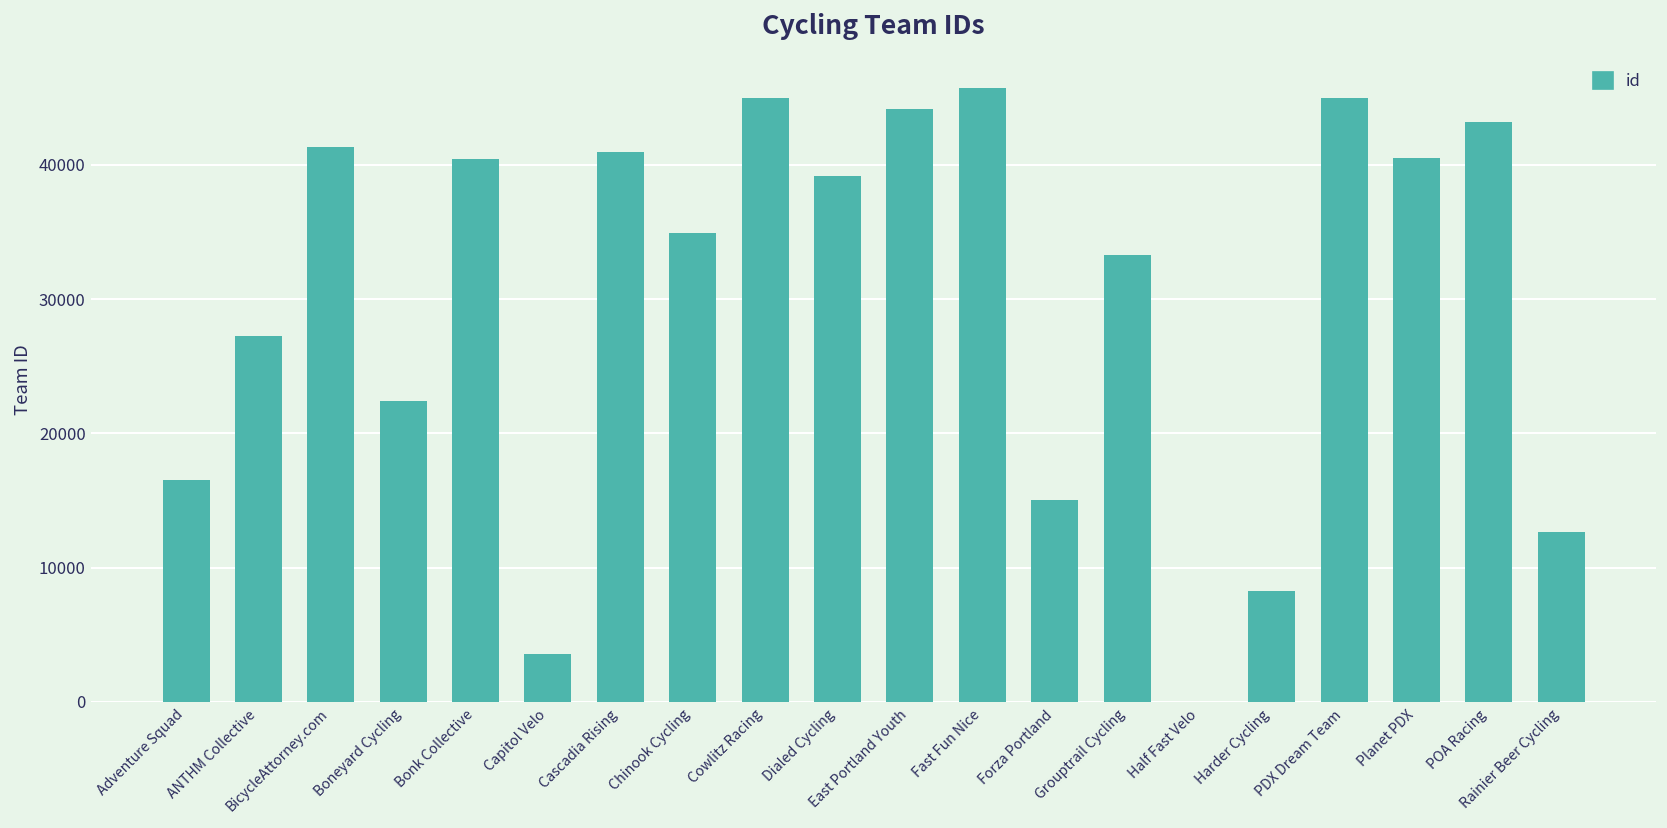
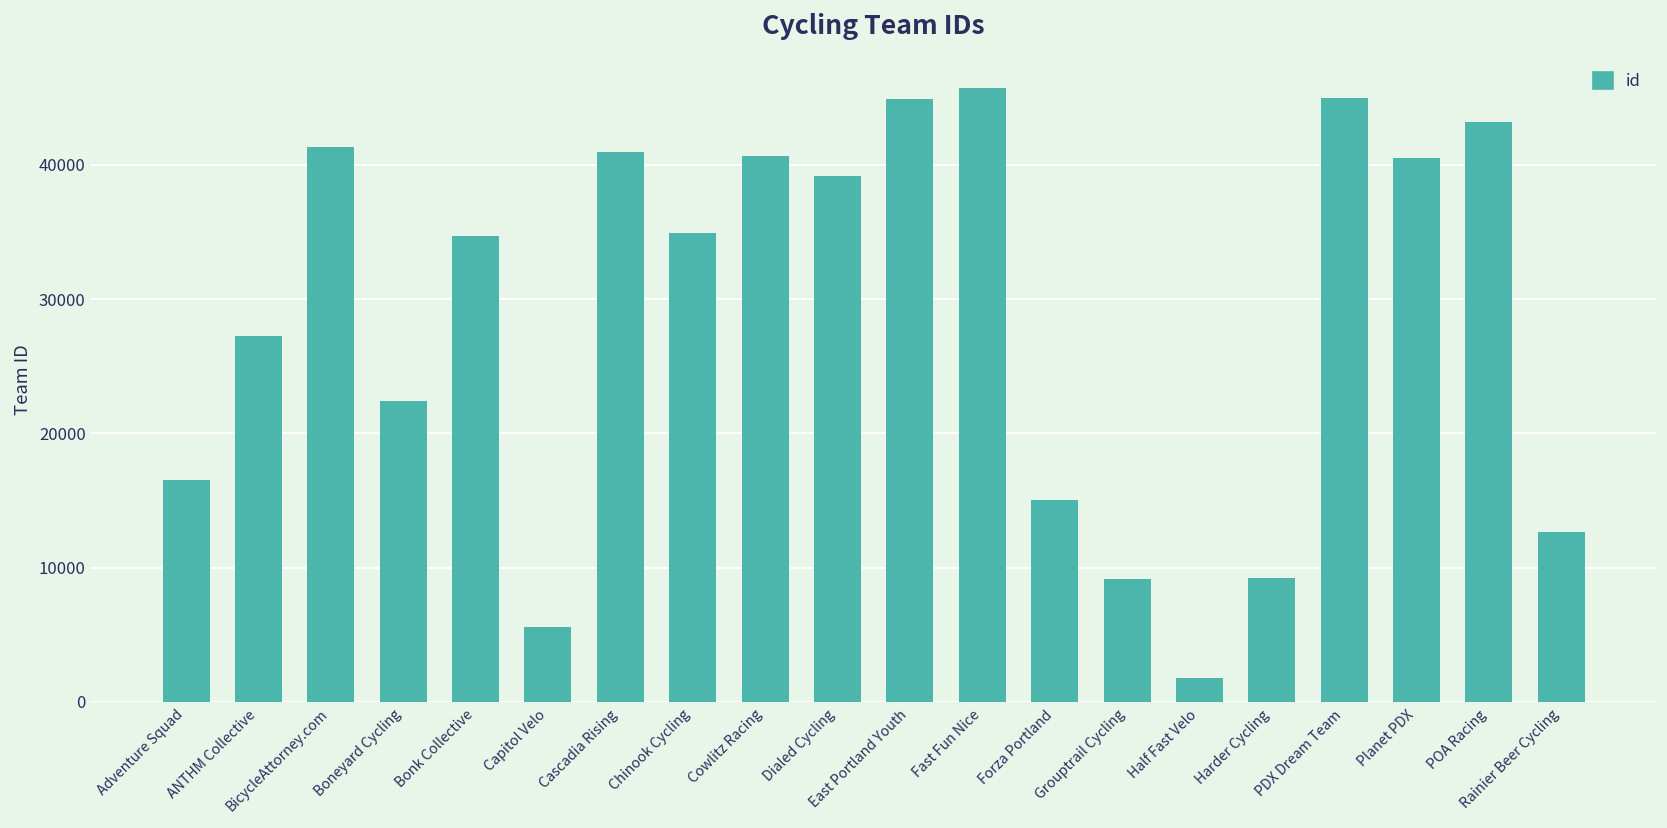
  {
    "Adventure Squad": 16500,
    "ANTHM Collective": 27200,
    "BicycleAttorney.com": 41300,
    "Boneyard Cycling": 22400,
-   "Bonk Collective": 40400,
-   "Capitol Velo": 3600,
+   "Bonk Collective": 34700,
+   "Capitol Velo": 5600,
    "Cascadia Rising": 40900,
    "Chinook Cycling": 34900,
-   "Cowlitz Racing": 45000,
+   "Cowlitz Racing": 40700,
    "Dialed Cycling": 39200,
-   "East Portland Youth": 44100,
+   "East Portland Youth": 44900,
    "Fast Fun Nice": 45700,
    "Forza Portland": 15000,
-   "Grouptrail Cycling": 33300,
-   "Half Fast Velo": 0,
-   "Harder Cycling": 8300,
+   "Grouptrail Cycling": 9200,
+   "Half Fast Velo": 1800,
+   "Harder Cycling": 9200,
    "PDX Dream Team": 45000,
    "Planet PDX": 40500,
    "POA Racing": 43200,
    "Rainier Beer Cycling": 12600
  }
